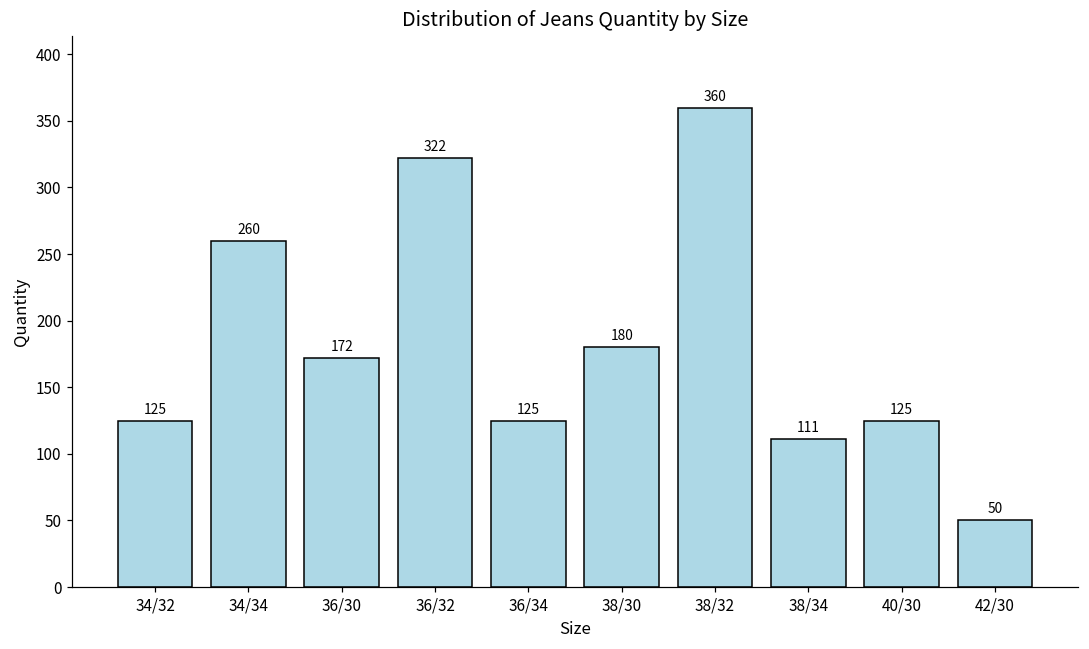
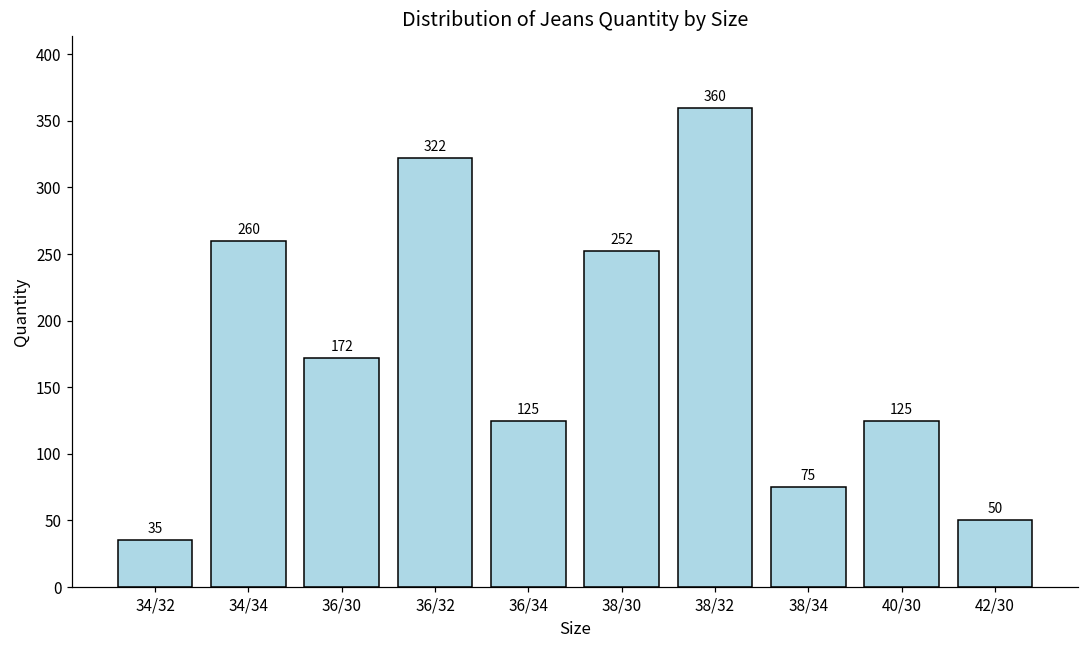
  {
-   "34/32": 125,
+   "34/32": 35,
    "34/34": 260,
    "36/30": 172,
    "36/32": 322,
    "36/34": 125,
-   "38/30": 180,
+   "38/30": 252,
    "38/32": 360,
-   "38/34": 111,
+   "38/34": 75,
    "40/30": 125,
    "42/30": 50
  }
